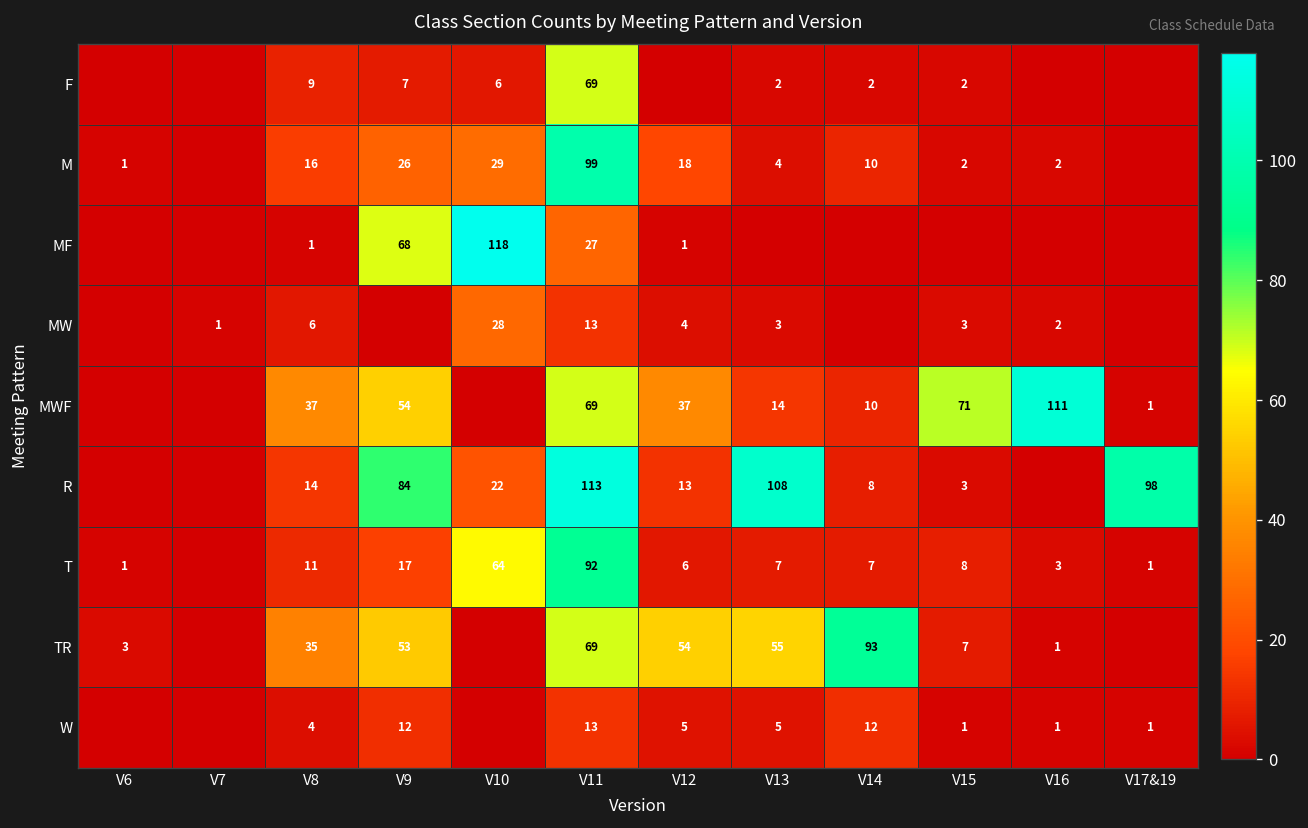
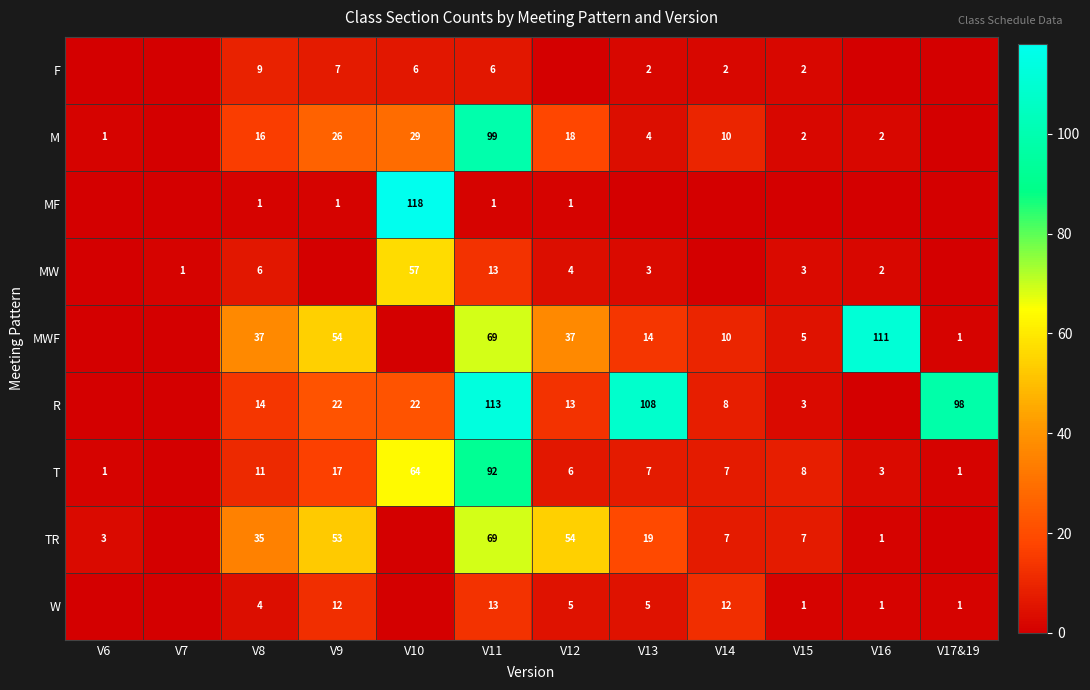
  {
    "F": {
      "V8": 9,
      "V9": 7,
      "V10": 6,
-     "V11": 69,
+     "V11": 6,
      "V13": 2,
      "V14": 2,
      "V15": 2
    },
    "M": {
      "V6": 1,
      "V8": 16,
      "V9": 26,
      "V10": 29,
      "V11": 99,
      "V12": 18,
      "V13": 4,
      "V14": 10,
      "V15": 2,
      "V16": 2
    },
    "MF": {
      "V8": 1,
-     "V9": 68,
+     "V9": 1,
      "V10": 118,
-     "V11": 27,
+     "V11": 1,
      "V12": 1
    },
    "MW": {
      "V7": 1,
      "V8": 6,
-     "V10": 28,
+     "V10": 57,
      "V11": 13,
      "V12": 4,
      "V13": 3,
      "V15": 3,
      "V16": 2
    },
    "MWF": {
      "V8": 37,
      "V9": 54,
      "V11": 69,
      "V12": 37,
      "V13": 14,
      "V14": 10,
-     "V15": 71,
+     "V15": 5,
      "V16": 111,
      "V17&19": 1
    },
    "R": {
      "V8": 14,
-     "V9": 84,
+     "V9": 22,
      "V10": 22,
      "V11": 113,
      "V12": 13,
      "V13": 108,
      "V14": 8,
      "V15": 3,
      "V17&19": 98
    },
    "T": {
      "V6": 1,
      "V8": 11,
      "V9": 17,
      "V10": 64,
      "V11": 92,
      "V12": 6,
      "V13": 7,
      "V14": 7,
      "V15": 8,
      "V16": 3,
      "V17&19": 1
    },
    "TR": {
      "V6": 3,
      "V8": 35,
      "V9": 53,
      "V11": 69,
      "V12": 54,
-     "V13": 55,
-     "V14": 93,
+     "V13": 19,
+     "V14": 7,
      "V15": 7,
      "V16": 1
    },
    "W": {
      "V8": 4,
      "V9": 12,
      "V11": 13,
      "V12": 5,
      "V13": 5,
      "V14": 12,
      "V15": 1,
      "V16": 1,
      "V17&19": 1
    }
  }
